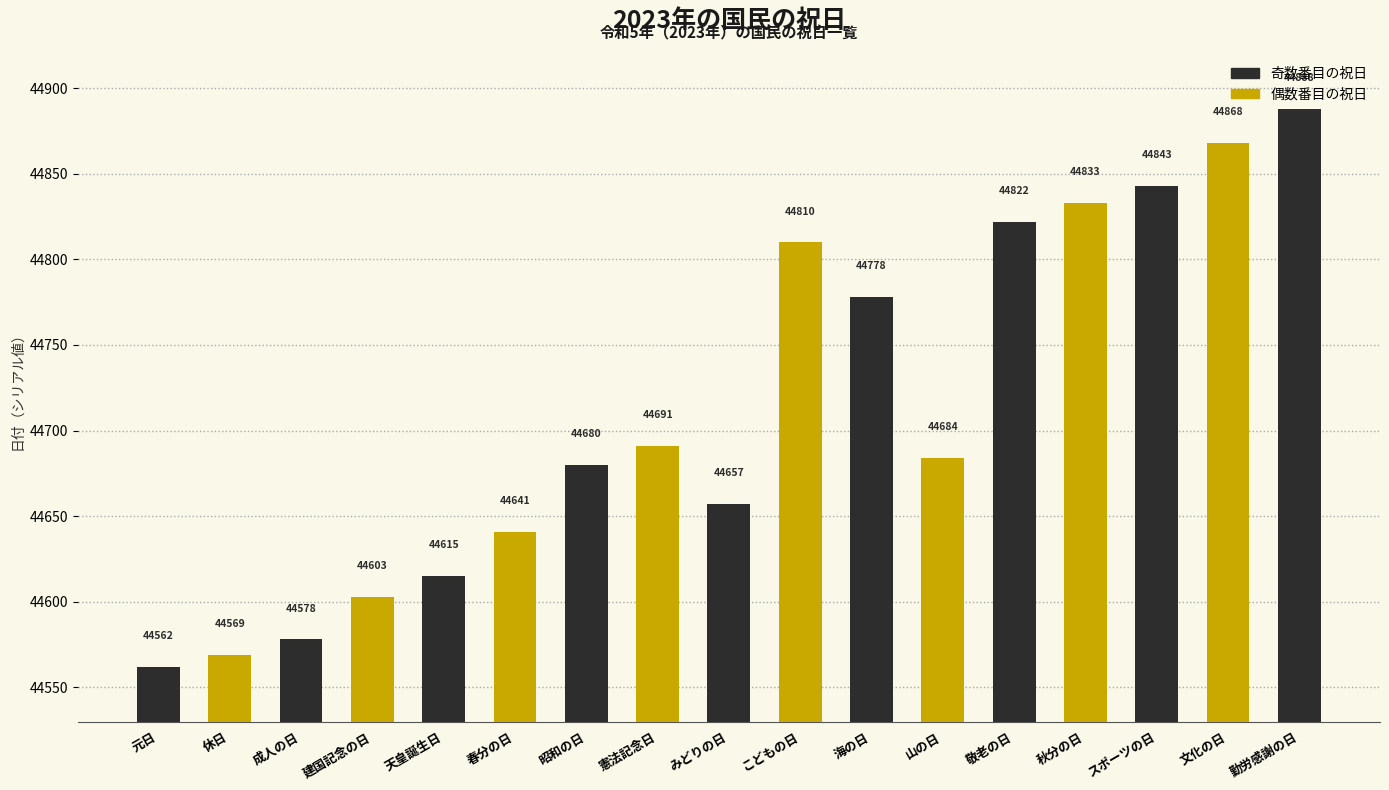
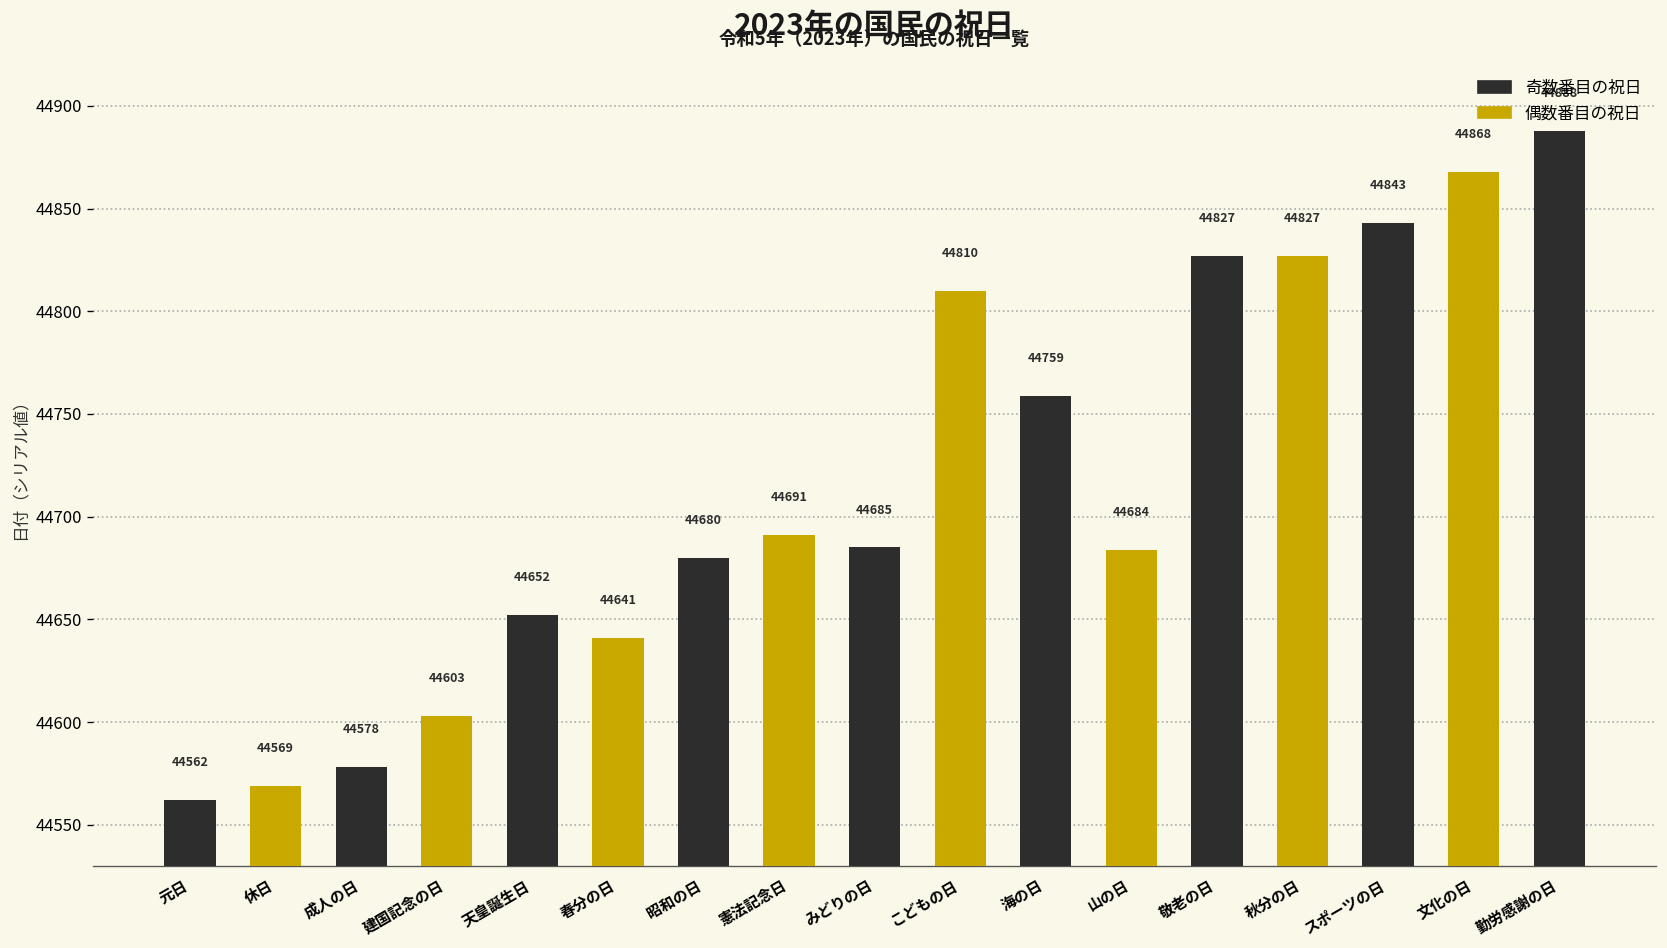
  {
-   "天皇誕生日": 44615,
-   "みどりの日": 44657,
-   "海の日": 44778,
-   "敬老の日": 44822,
-   "秋分の日": 44833
+   "天皇誕生日": 44652,
+   "みどりの日": 44685,
+   "海の日": 44759,
+   "敬老の日": 44827,
+   "秋分の日": 44827
  }
